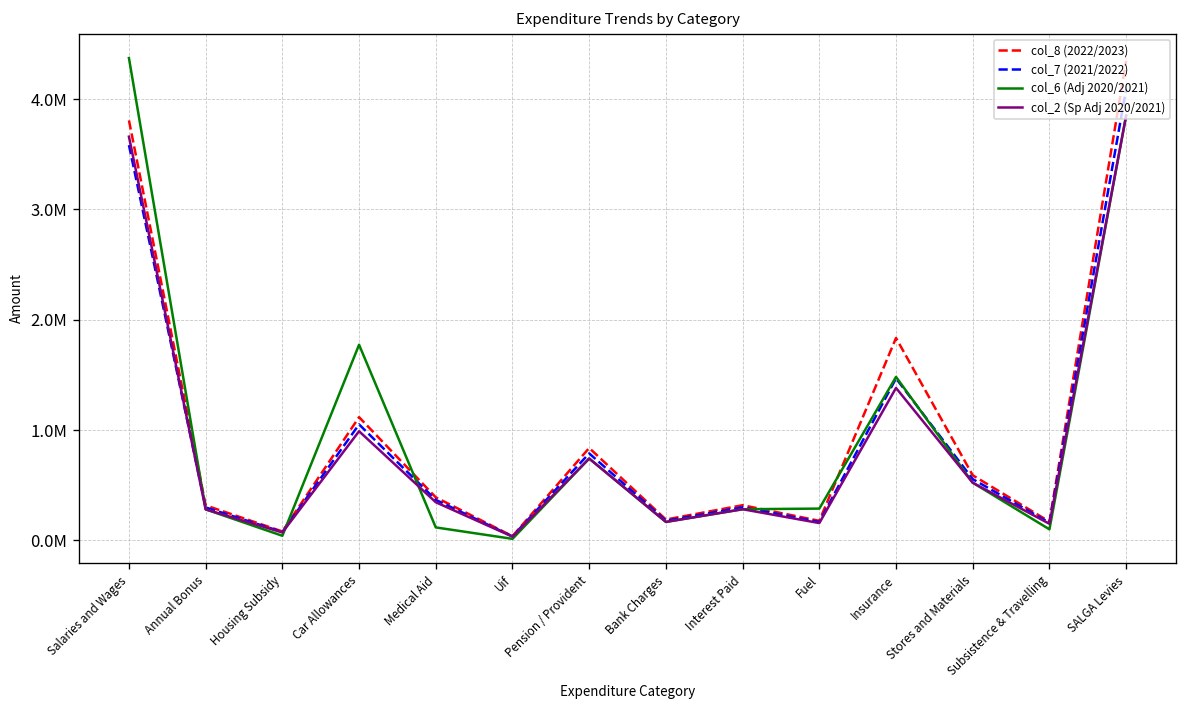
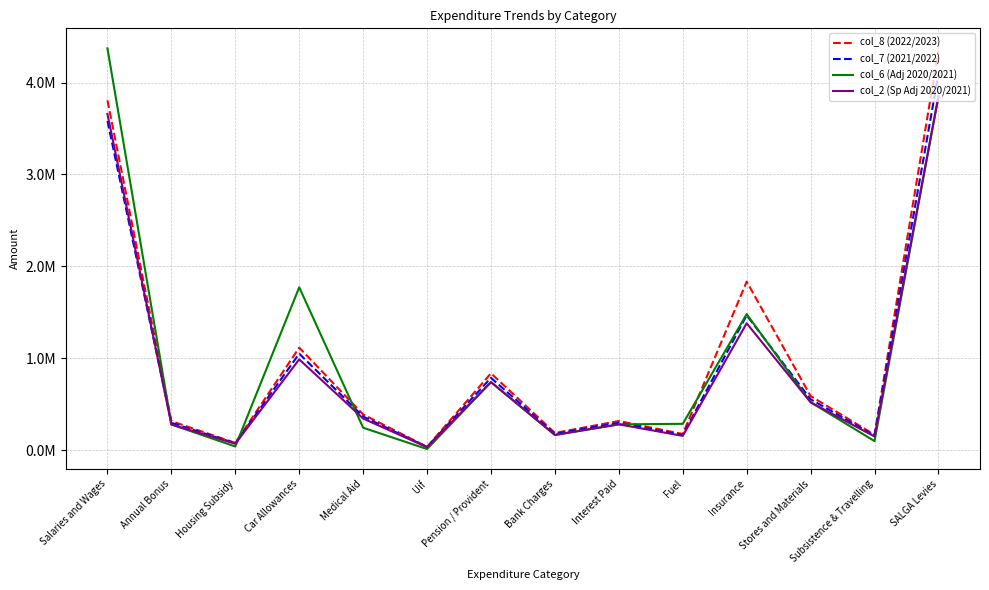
  {
    "col_8 (2022/2023)": {
      "Salaries and Wages": 3800000,
      "Car Allowances": 1100000,
      "Pension / Provident": 800000,
      "Insurance": 1800000,
      "Stores and Materials": 600000
    },
    "col_7 (2021/2022)": {
      "Salaries and Wages": 3600000,
      "Car Allowances": 1100000,
      "Pension / Provident": 800000,
      "Stores and Materials": 600000
    },
    "col_6 (Adj 2020/2021)": {
      "Salaries and Wages": 4400000,
      "Housing Subsidy": 0,
      "Car Allowances": 1800000,
-     "Medical Aid": 100000,
+     "Medical Aid": 200000,
      "Fuel": 300000,
      "Subsistence & Travelling": 100000
    },
    "col_2 (Sp Adj 2020/2021)": {
      "Salaries and Wages": 3700000,
      "Car Allowances": 1000000,
      "Insurance": 1400000
    }
  }
